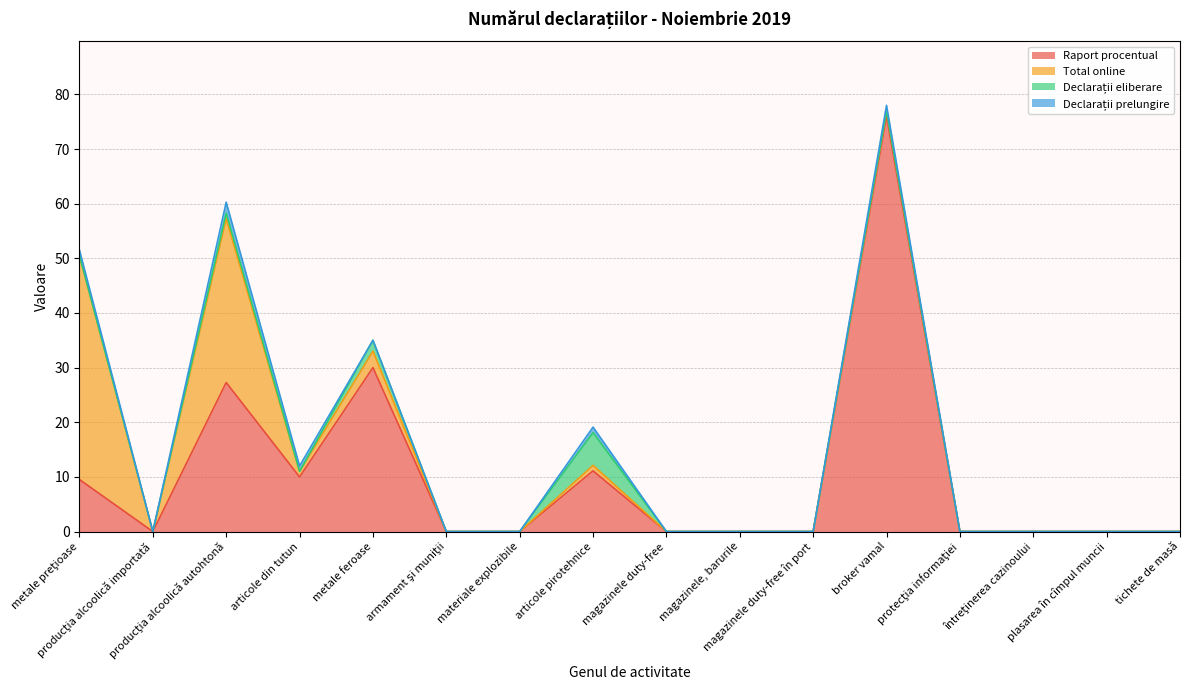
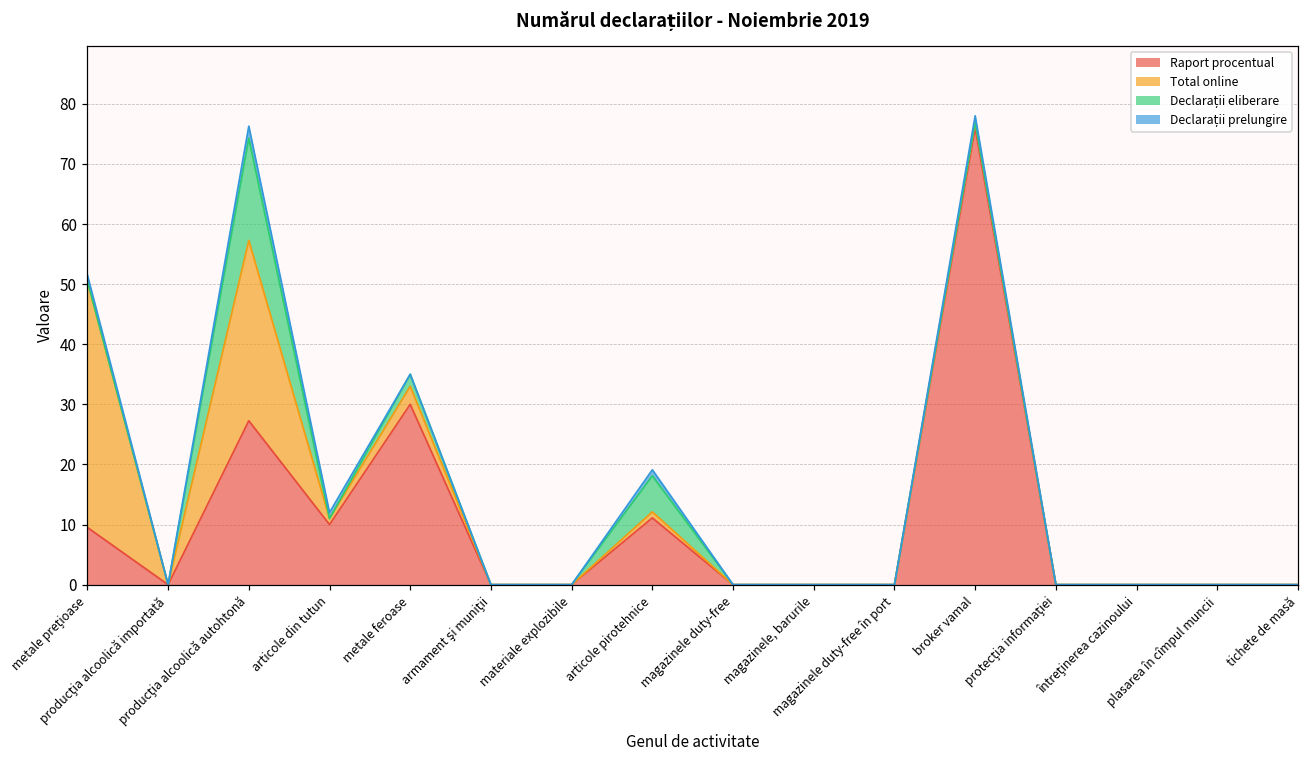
  {
    "Raport procentual": {
      "metale preţioase": 10,
      "producţia alcoolică autohtonă": 27,
      "articole din tutun": 10,
      "metale feroase": 30,
      "articole pirotehnice": 11,
      "broker vamal": 76
    },
    "Total online": {
      "producţia alcoolică autohtonă": 30,
      "metale feroase": 3,
      "articole pirotehnice": 1
    },
    "Declarații eliberare": {
-     "producţia alcoolică autohtonă": 1,
+     "producţia alcoolică autohtonă": 17,
      "articole pirotehnice": 6
    },
    "Declarații prelungire": {
      "metale preţioase": 1,
      "producţia alcoolică autohtonă": 2,
      "articole din tutun": 1,
      "articole pirotehnice": 1,
      "broker vamal": 1
    }
  }
